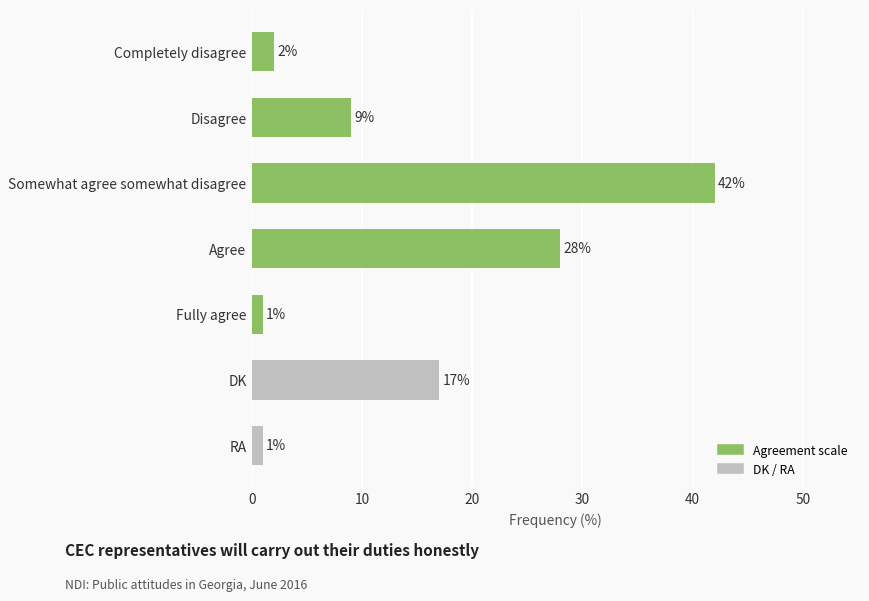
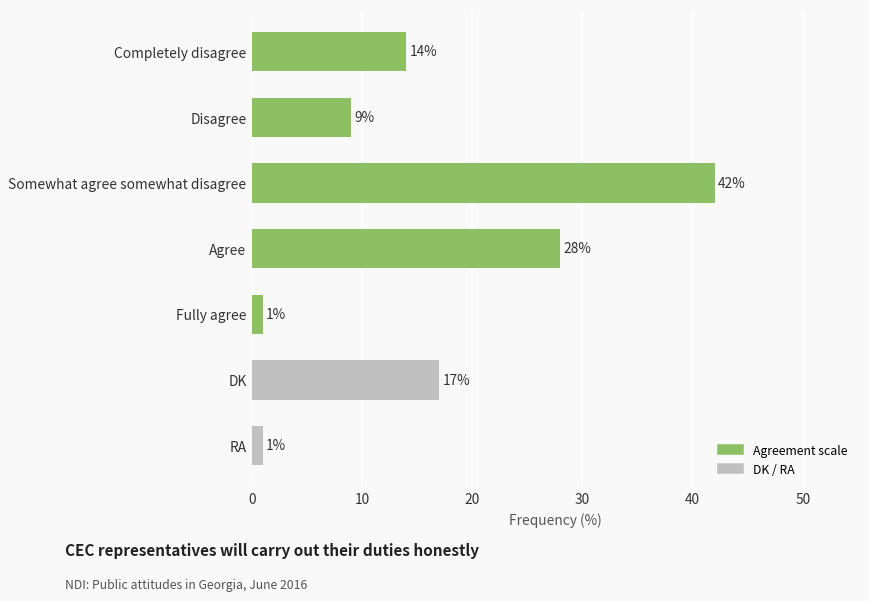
  {
-   "Completely disagree": "2%",
+   "Completely disagree": "14%",
    "Disagree": "9%",
    "Somewhat agree somewhat disagree": "42%",
    "Agree": "28%",
    "Fully agree": "1%",
    "DK": "17%",
    "RA": "1%"
  }
